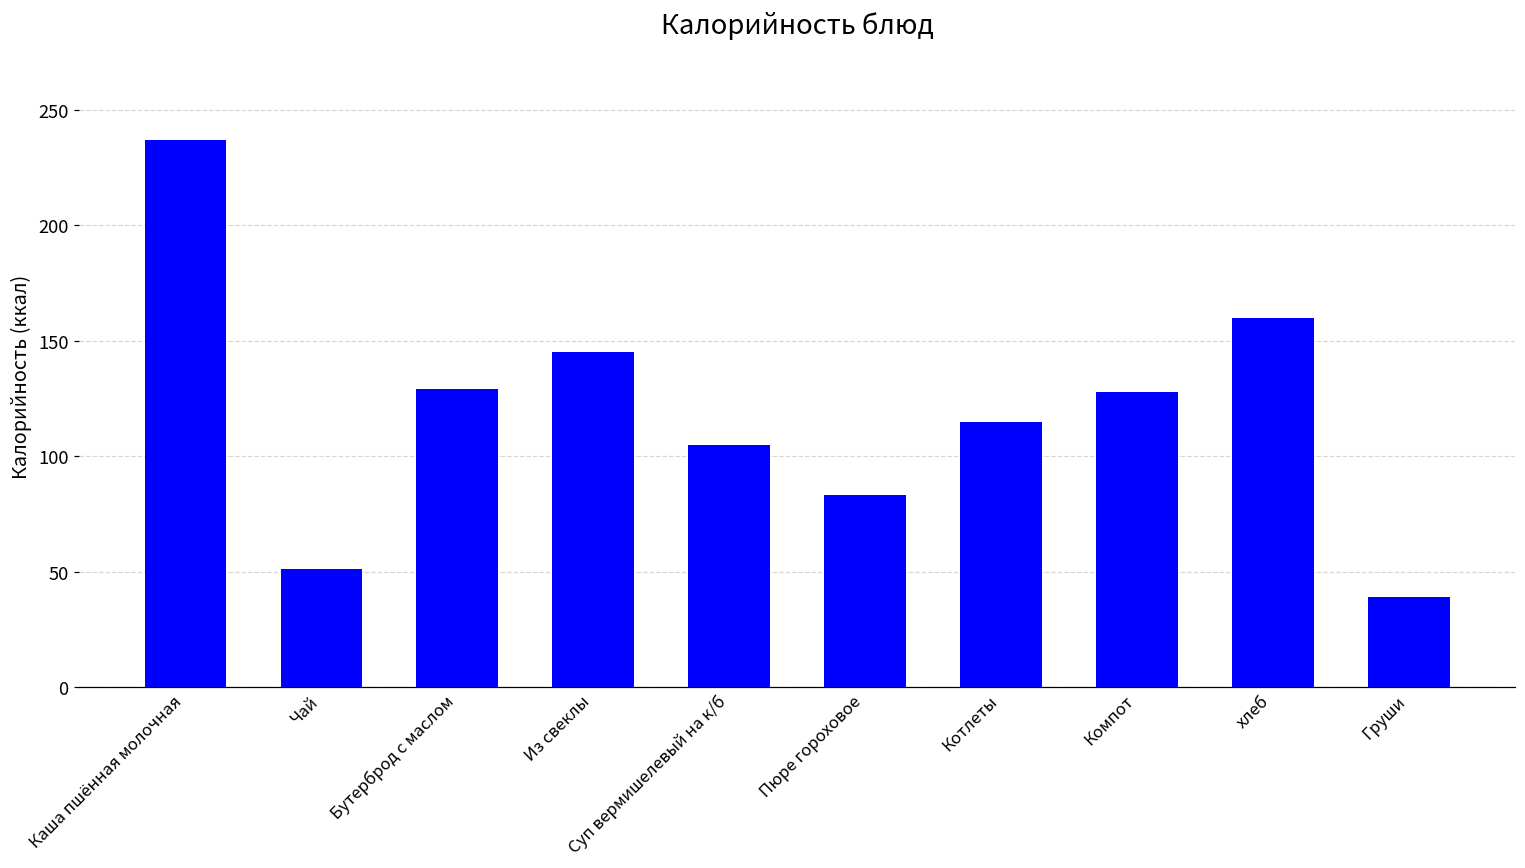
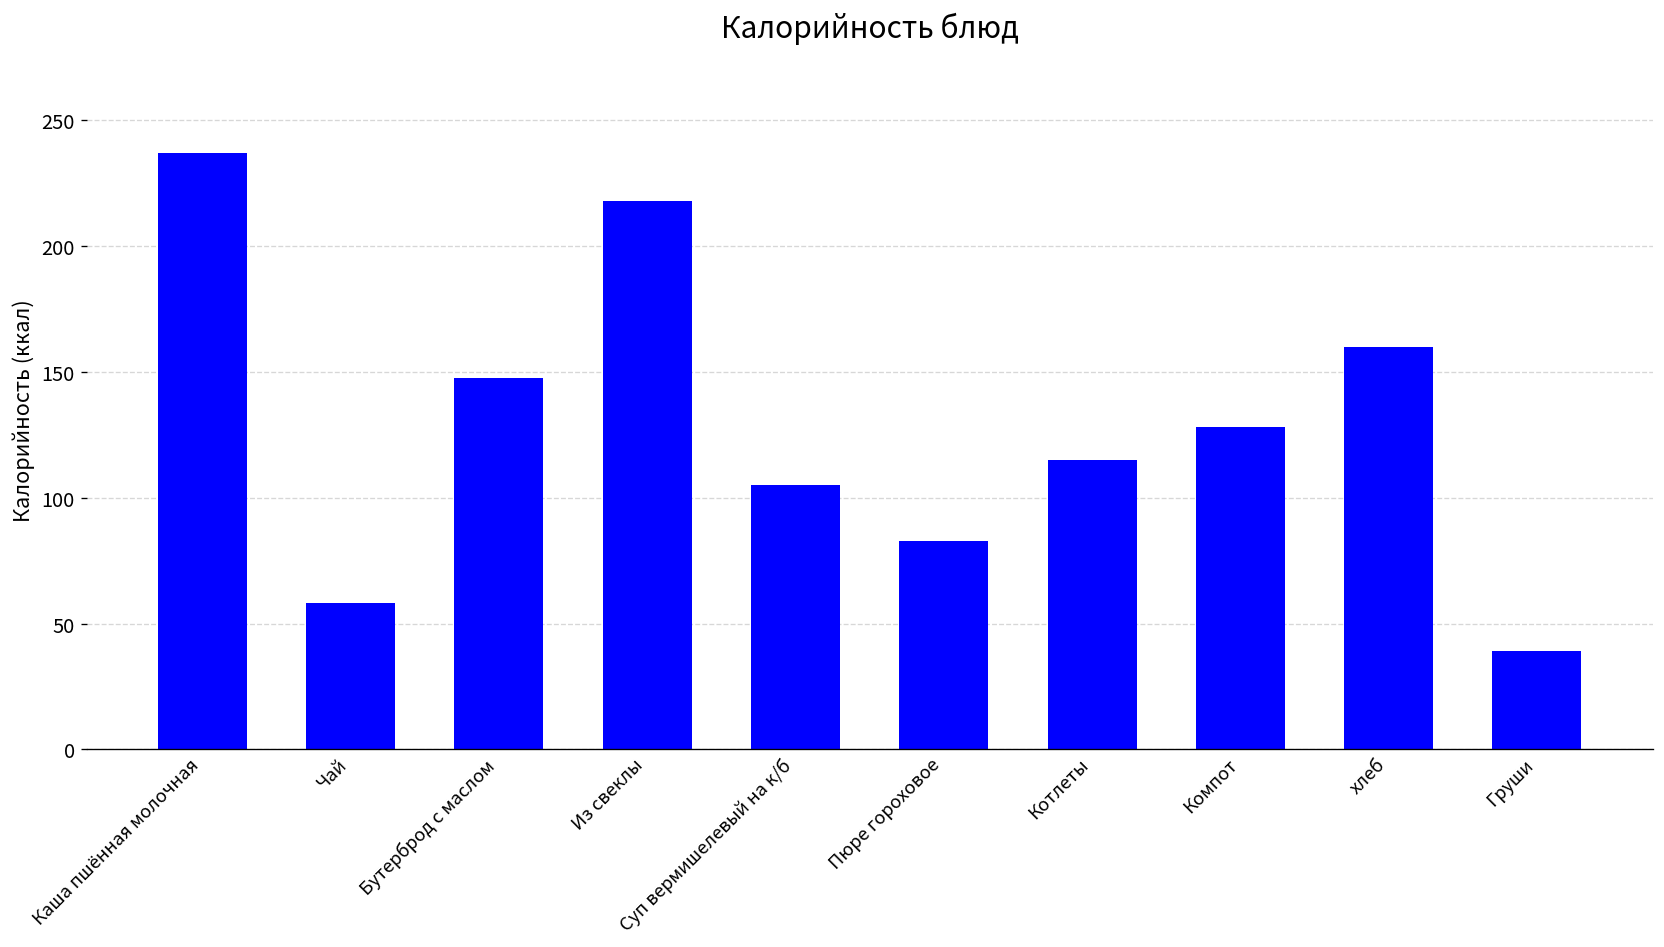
  {
    "Каша пшённая молочная": 237,
-   "Чай": 51,
-   "Бутерброд с маслом": 129,
-   "Из свеклы": 145,
+   "Чай": 58,
+   "Бутерброд с маслом": 148,
+   "Из свеклы": 218,
    "Суп вермишелевый на к/б": 105,
    "Пюре гороховое": 83,
    "Котлеты": 115,
    "Компот": 128,
    "хлеб": 160,
    "Груши": 39
  }
